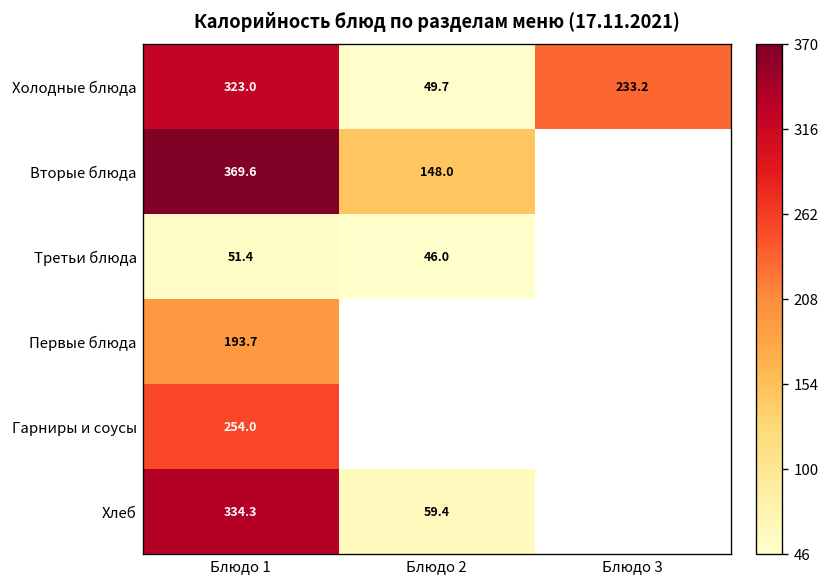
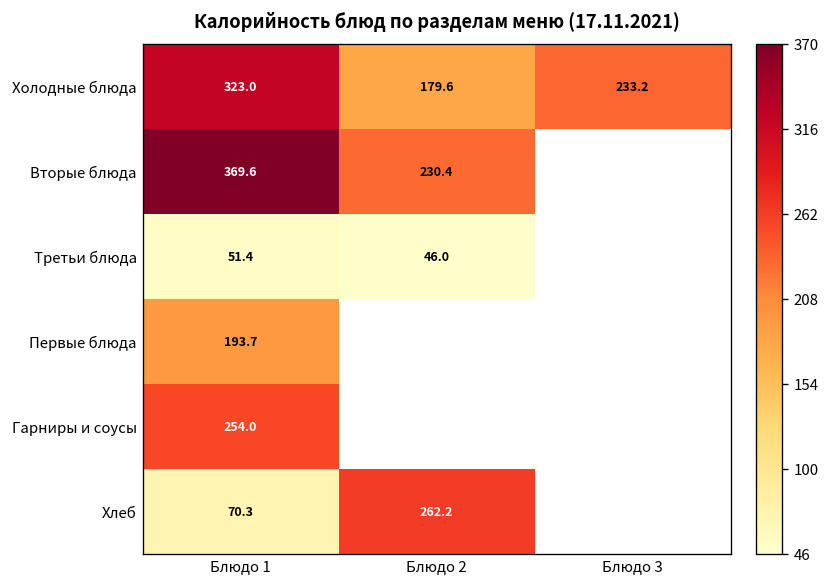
  {
    "Холодные блюда": {
      "Блюдо 1": 323.0,
-     "Блюдо 2": 49.7,
+     "Блюдо 2": 179.6,
      "Блюдо 3": 233.2
    },
    "Вторые блюда": {
      "Блюдо 1": 369.6,
-     "Блюдо 2": 148.0
+     "Блюдо 2": 230.4
    },
    "Третьи блюда": {
      "Блюдо 1": 51.4,
      "Блюдо 2": 46.0
    },
    "Первые блюда": {
      "Блюдо 1": 193.7
    },
    "Гарниры и соусы": {
      "Блюдо 1": 254.0
    },
    "Хлеб": {
-     "Блюдо 1": 334.3,
-     "Блюдо 2": 59.4
+     "Блюдо 1": 70.3,
+     "Блюдо 2": 262.2
    }
  }
